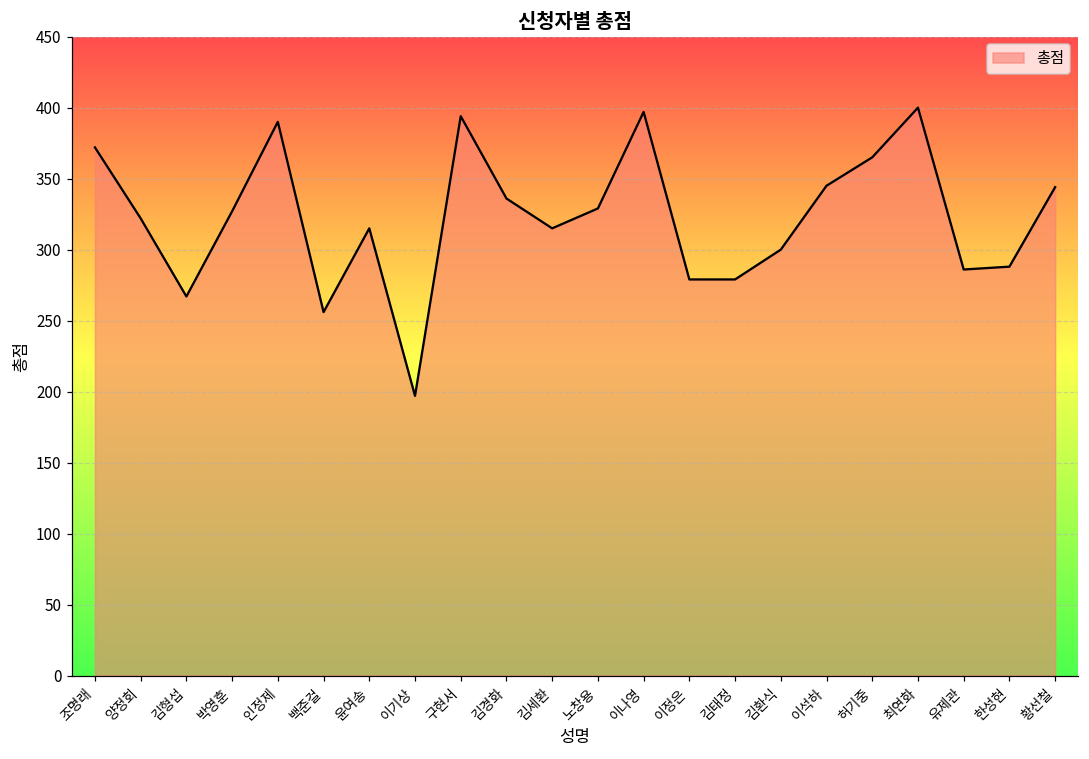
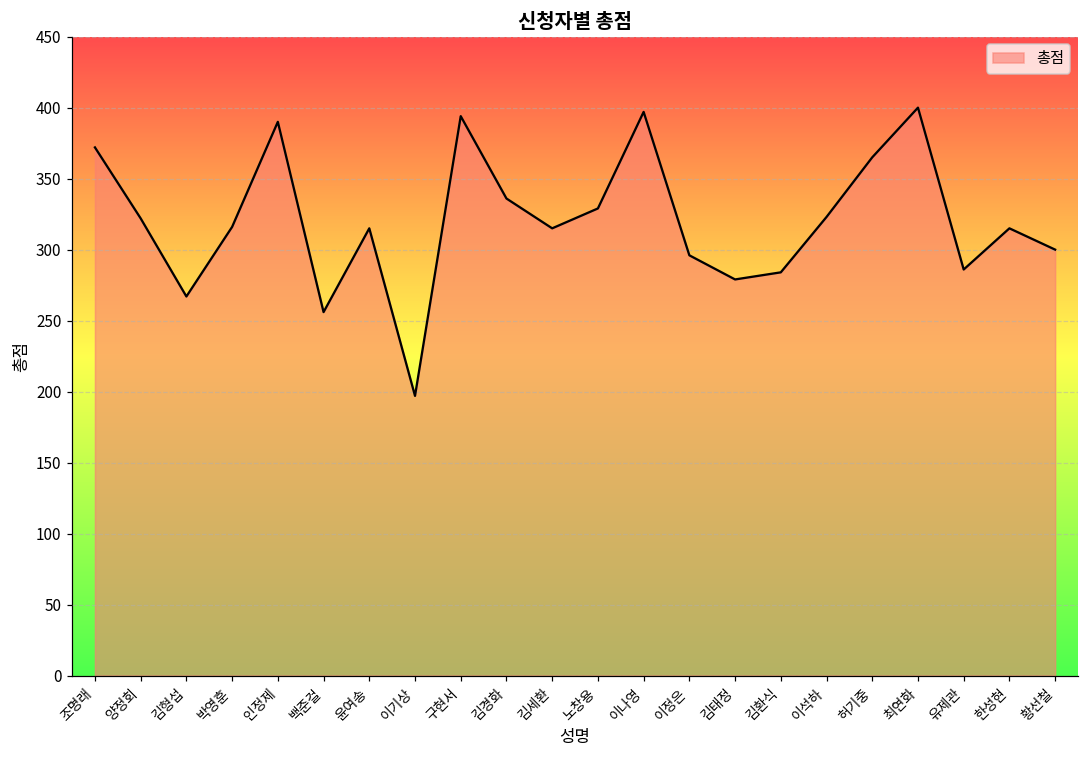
  {
    "조명래": 372,
    "양정회": 322,
    "김형섭": 267,
-   "박영훈": 327,
+   "박영훈": 316,
    "인정제": 390,
    "백준걸": 256,
    "윤여송": 315,
    "이기상": 197,
    "구현서": 394,
    "김경화": 336,
    "김세환": 315,
    "노창용": 329,
    "이나영": 397,
-   "이정은": 279,
+   "이정은": 296,
    "김태정": 279,
-   "김환식": 300,
-   "이석하": 345,
+   "김환식": 284,
+   "이석하": 323,
    "허기중": 365,
    "최연화": 400,
    "유제관": 286,
-   "한성현": 288,
-   "황선철": 344
+   "한성현": 315,
+   "황선철": 300
  }
